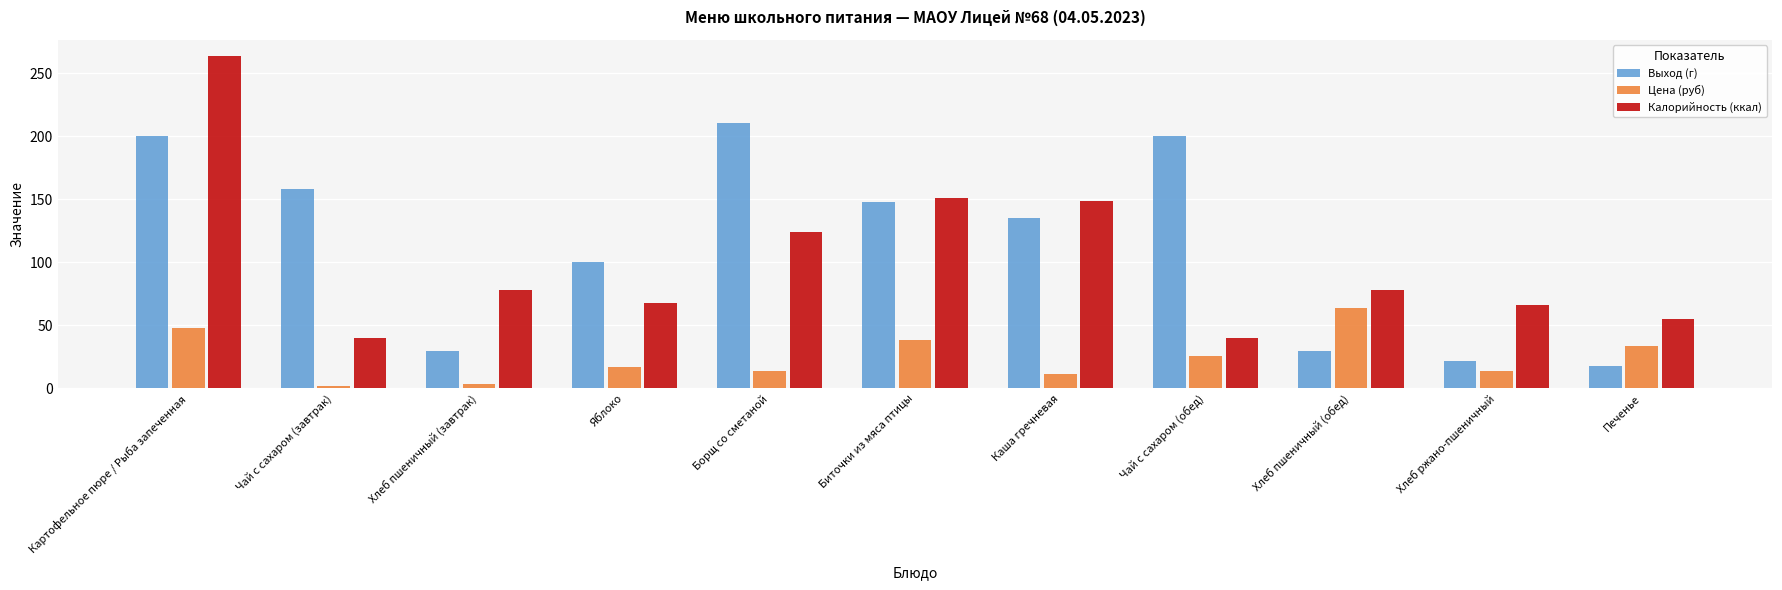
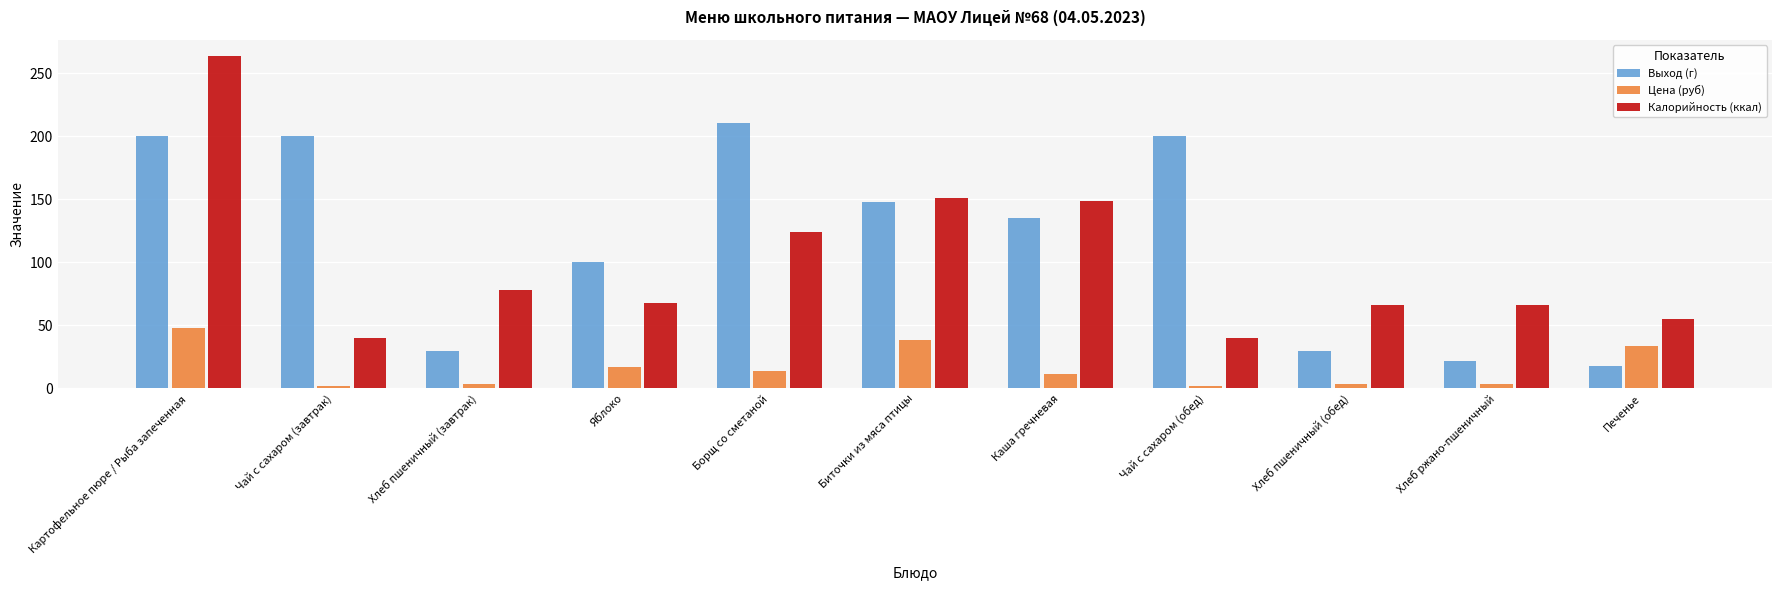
  {
    "Выход (г)": {
      "Картофельное пюре / Рыба запеченная": 200,
-     "Чай с сахаром (завтрак)": 158,
+     "Чай с сахаром (завтрак)": 200,
      "Хлеб пшеничный (завтрак)": 30,
      "Яблоко": 100,
      "Борщ со сметаной": 210,
      "Биточки из мяса птицы": 148,
      "Каша гречневая": 135,
      "Чай с сахаром (обед)": 200,
      "Хлеб пшеничный (обед)": 30,
      "Хлеб ржано-пшеничный": 22,
      "Печенье": 18
    },
    "Цена (руб)": {
      "Картофельное пюре / Рыба запеченная": 48,
      "Хлеб пшеничный (завтрак)": 4,
      "Яблоко": 17,
      "Борщ со сметаной": 14,
      "Биточки из мяса птицы": 39,
      "Каша гречневая": 12,
-     "Чай с сахаром (обед)": 25,
-     "Хлеб пшеничный (обед)": 63,
-     "Хлеб ржано-пшеничный": 14,
+     "Чай с сахаром (обед)": 2,
+     "Хлеб пшеничный (обед)": 4,
+     "Хлеб ржано-пшеничный": 4,
      "Печенье": 34
    },
    "Калорийность (ккал)": {
      "Картофельное пюре / Рыба запеченная": 263,
      "Чай с сахаром (завтрак)": 40,
      "Хлеб пшеничный (завтрак)": 78,
      "Яблоко": 68,
      "Борщ со сметаной": 124,
      "Биточки из мяса птицы": 151,
      "Каша гречневая": 149,
      "Чай с сахаром (обед)": 40,
-     "Хлеб пшеничный (обед)": 78,
+     "Хлеб пшеничный (обед)": 67,
      "Хлеб ржано-пшеничный": 66,
      "Печенье": 55
    }
  }
